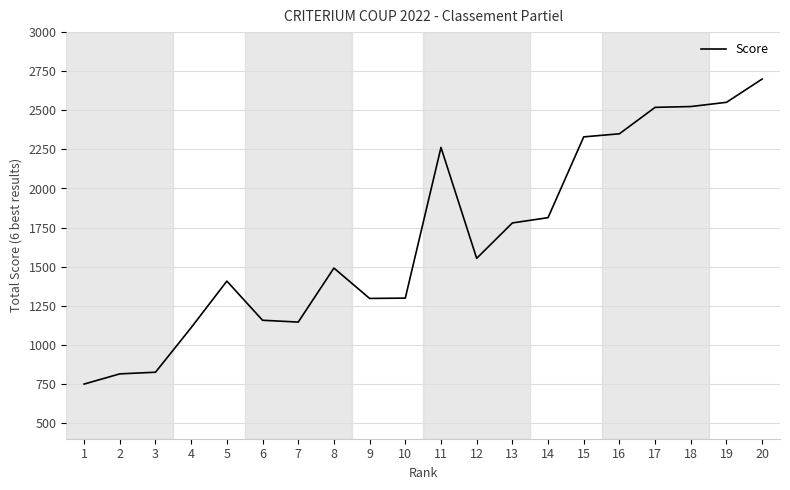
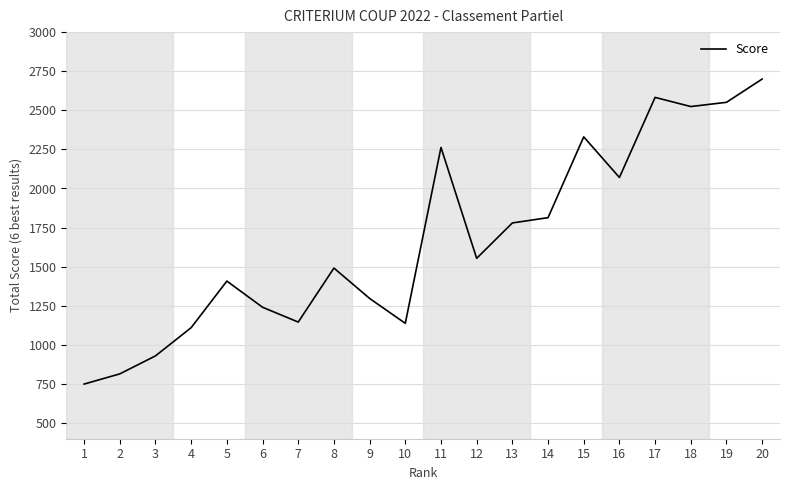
  {
    "1": 750,
    "2": 810,
-   "3": 830,
+   "3": 930,
    "4": 1110,
    "5": 1410,
-   "6": 1160,
+   "6": 1240,
    "7": 1150,
    "8": 1490,
    "9": 1300,
-   "10": 1300,
+   "10": 1140,
    "11": 2260,
    "12": 1550,
    "13": 1780,
    "14": 1810,
    "15": 2330,
-   "16": 2350,
-   "17": 2520,
+   "16": 2070,
+   "17": 2580,
    "18": 2520,
    "19": 2550,
    "20": 2700
  }
